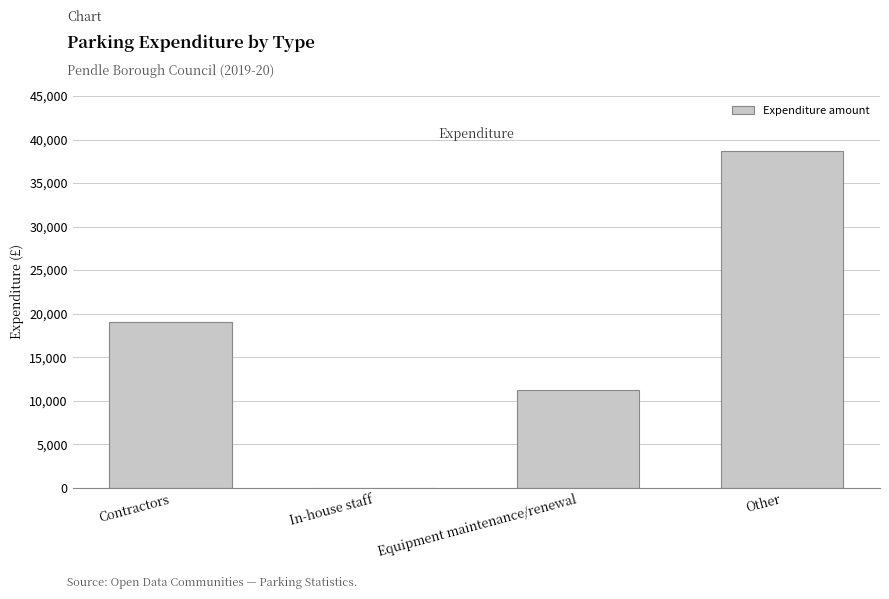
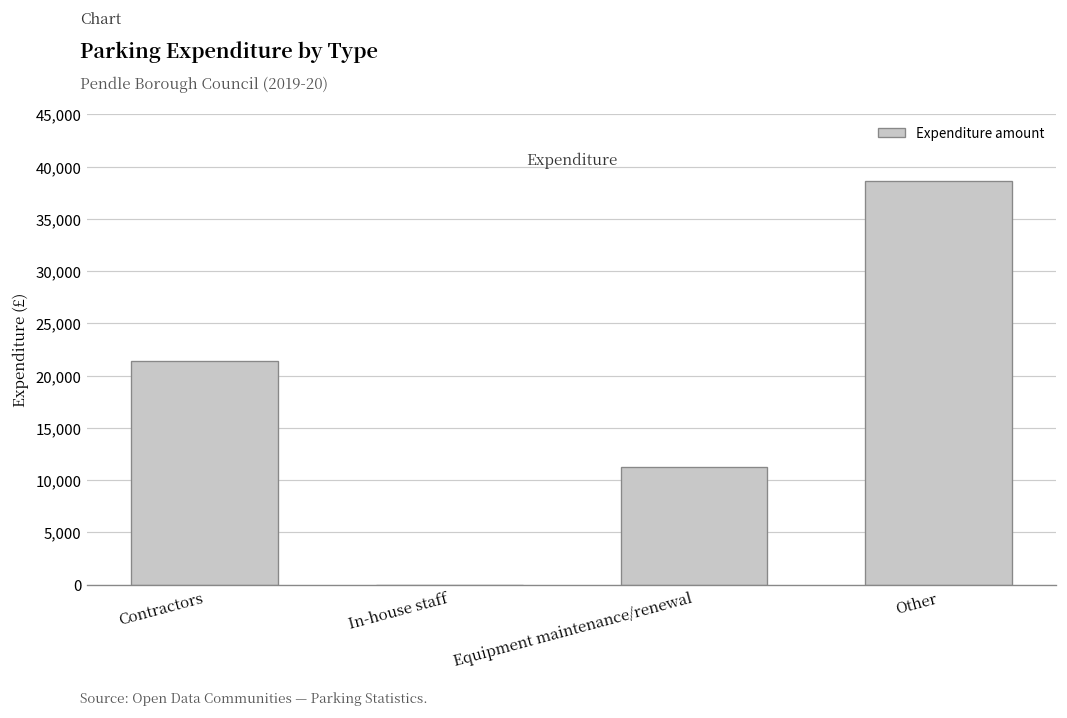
  {
-   "Contractors": "19,000",
+   "Contractors": "21,000",
    "In-house staff": "0",
    "Equipment maintenance/renewal": "11,000",
    "Other": "39,000"
  }
